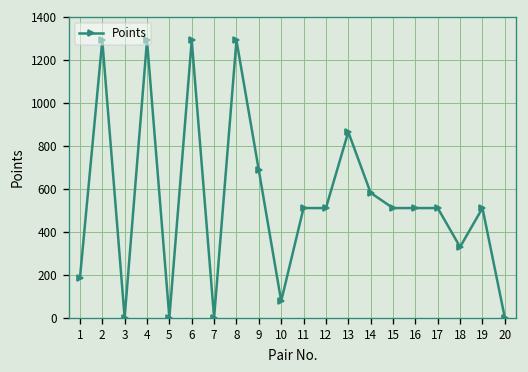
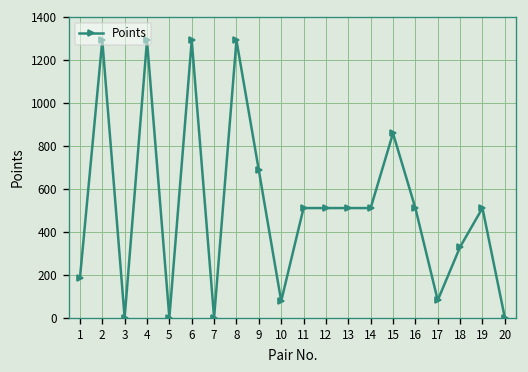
  {
    "1": 180,
    "3": 0,
    "5": 0,
    "6": 1290,
    "7": 0,
    "8": 1290,
    "9": 690,
    "10": 80,
    "11": 510,
    "12": 510,
-   "13": 860,
-   "14": 580,
-   "15": 510,
+   "13": 510,
+   "14": 510,
+   "15": 860,
    "16": 510,
-   "17": 510,
+   "17": 80,
    "18": 330,
    "19": 510,
    "20": 0
  }
